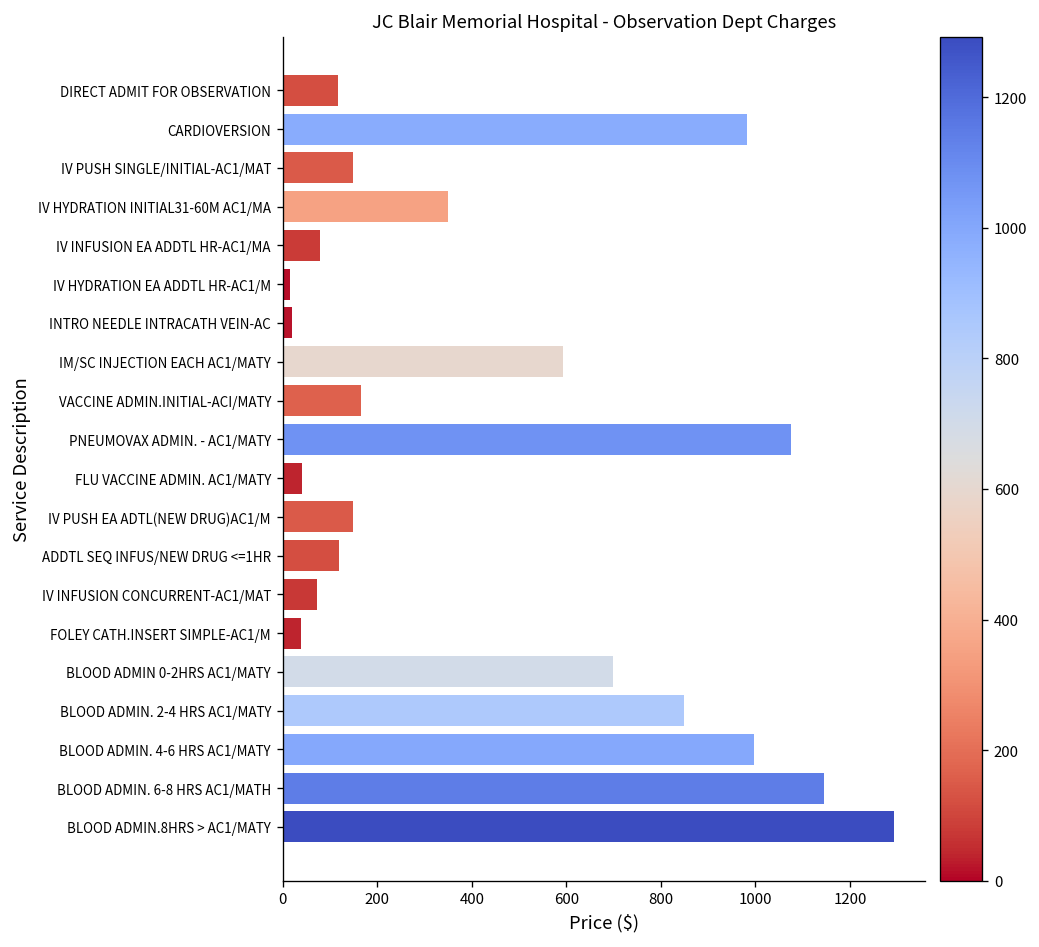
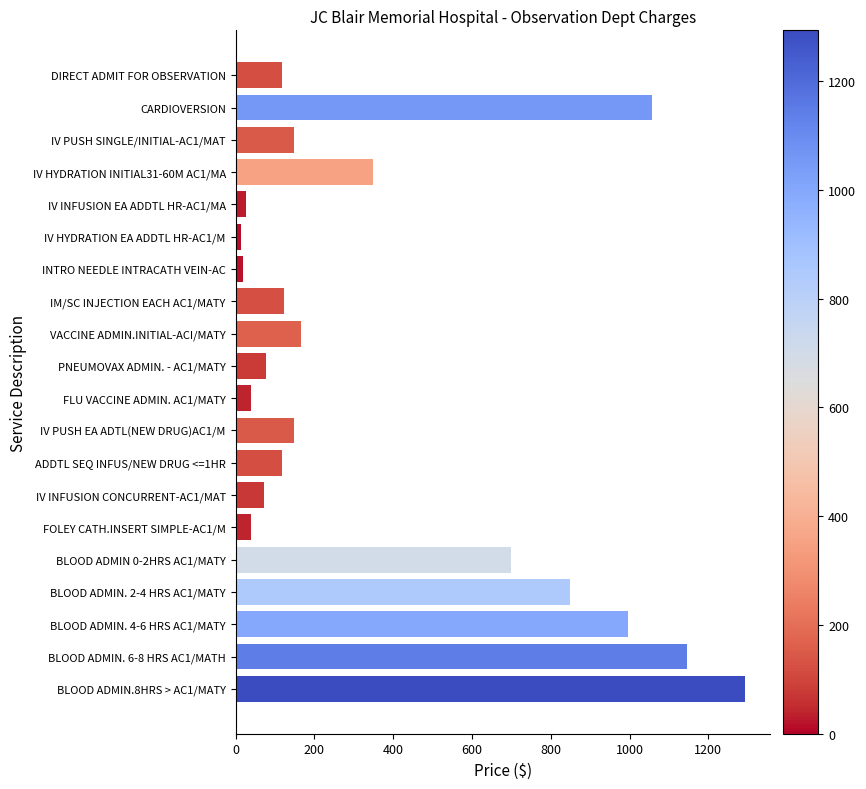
  {
    "DIRECT ADMIT FOR OBSERVATION": 120,
-   "CARDIOVERSION": 980,
+   "CARDIOVERSION": 1060,
    "IV PUSH SINGLE/INITIAL-AC1/MAT": 150,
    "IV HYDRATION INITIAL31-60M AC1/MA": 350,
-   "IV INFUSION EA ADDTL HR-AC1/MA": 80,
+   "IV INFUSION EA ADDTL HR-AC1/MA": 30,
    "IV HYDRATION EA ADDTL HR-AC1/M": 20,
    "INTRO NEEDLE INTRACATH VEIN-AC": 20,
-   "IM/SC INJECTION EACH AC1/MATY": 590,
+   "IM/SC INJECTION EACH AC1/MATY": 120,
    "VACCINE ADMIN.INITIAL-ACI/MATY": 170,
-   "PNEUMOVAX ADMIN. - AC1/MATY": 1080,
+   "PNEUMOVAX ADMIN. - AC1/MATY": 80,
    "FLU VACCINE ADMIN. AC1/MATY": 40,
    "IV PUSH EA ADTL(NEW DRUG)AC1/M": 150,
    "ADDTL SEQ INFUS/NEW DRUG <=1HR": 120,
    "IV INFUSION CONCURRENT-AC1/MAT": 70,
    "FOLEY CATH.INSERT SIMPLE-AC1/M": 40,
    "BLOOD ADMIN 0-2HRS AC1/MATY": 700,
    "BLOOD ADMIN. 2-4 HRS AC1/MATY": 850,
    "BLOOD ADMIN. 4-6 HRS AC1/MATY": 1000,
    "BLOOD ADMIN. 6-8 HRS AC1/MATH": 1150,
    "BLOOD ADMIN.8HRS > AC1/MATY": 1290
  }
